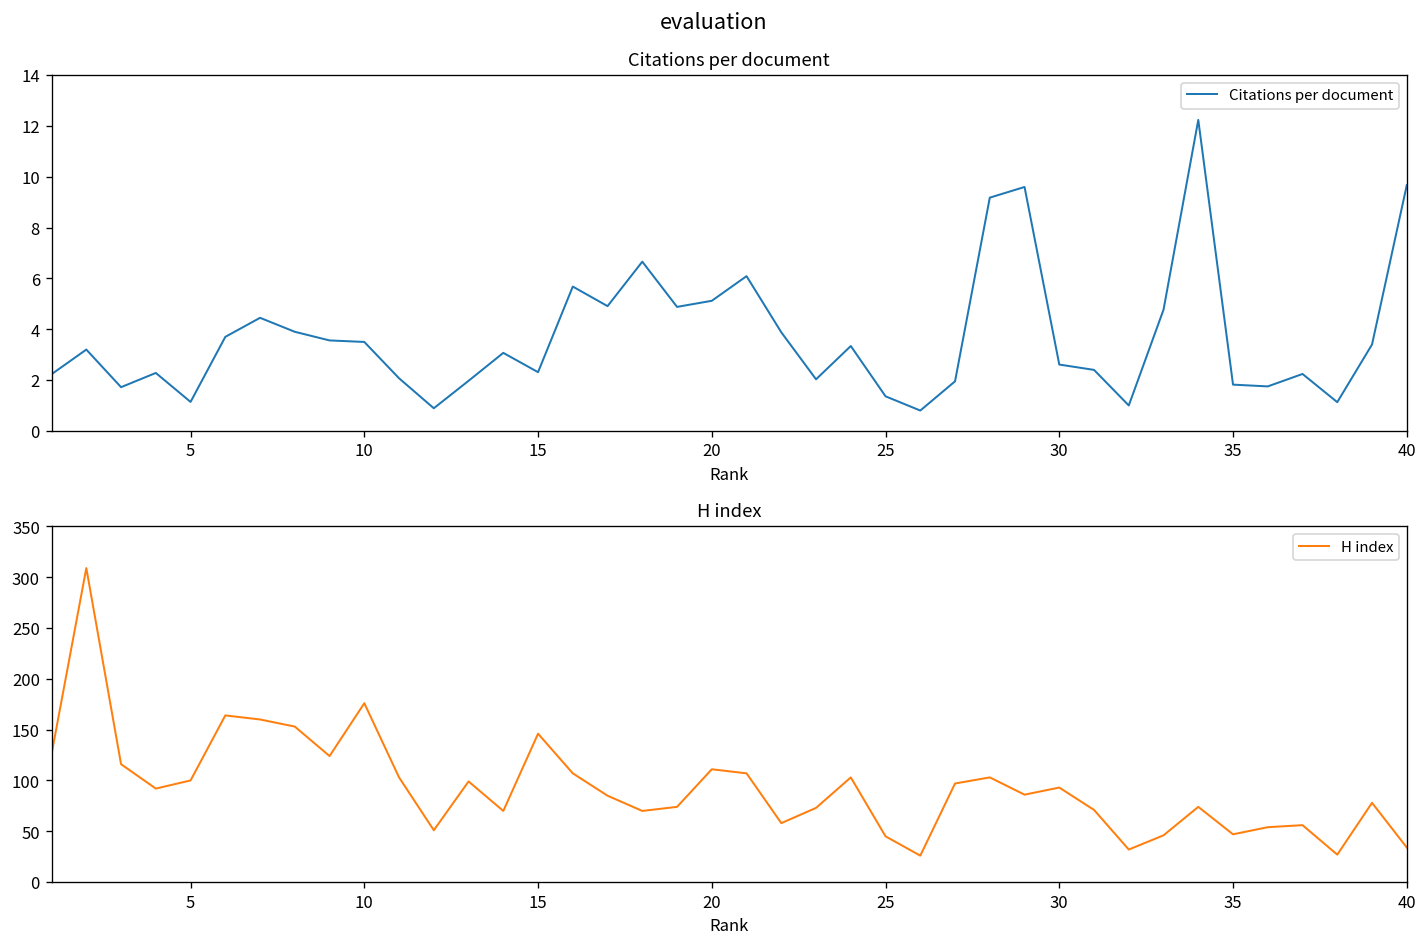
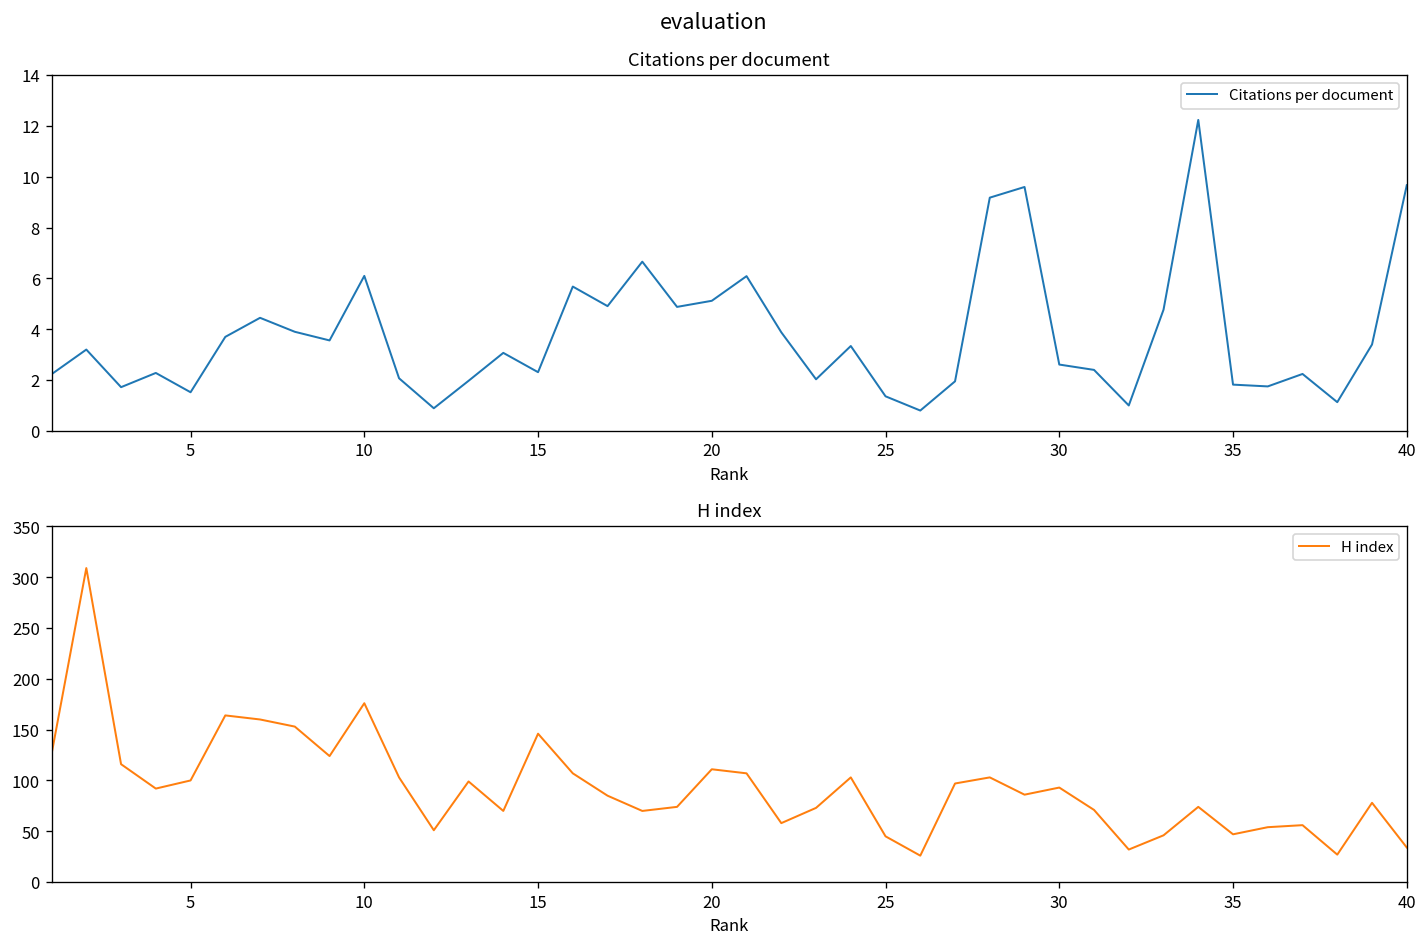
  {
    "Citations per document": {
-     "5": 1.1,
-     "10": 3.5,
+     "5": 1.5,
+     "10": 6.1,
      "15": 2.3,
      "20": 5.1,
      "25": 1.4,
      "30": 2.6,
      "35": 1.8,
      "40": 9.7
    },
    "H index": {
      "5": 100,
      "10": 180,
      "15": 150,
      "20": 110,
      "25": 50,
      "30": 90,
      "35": 50,
      "40": 30
    }
  }
